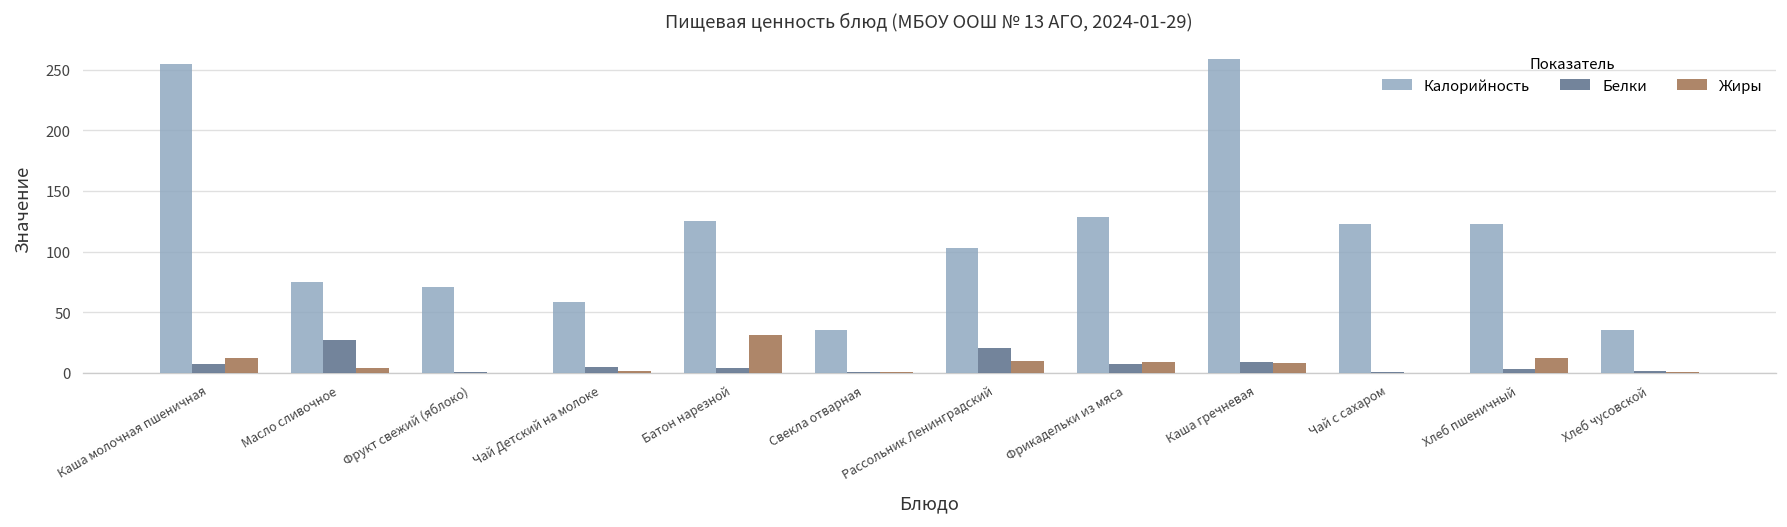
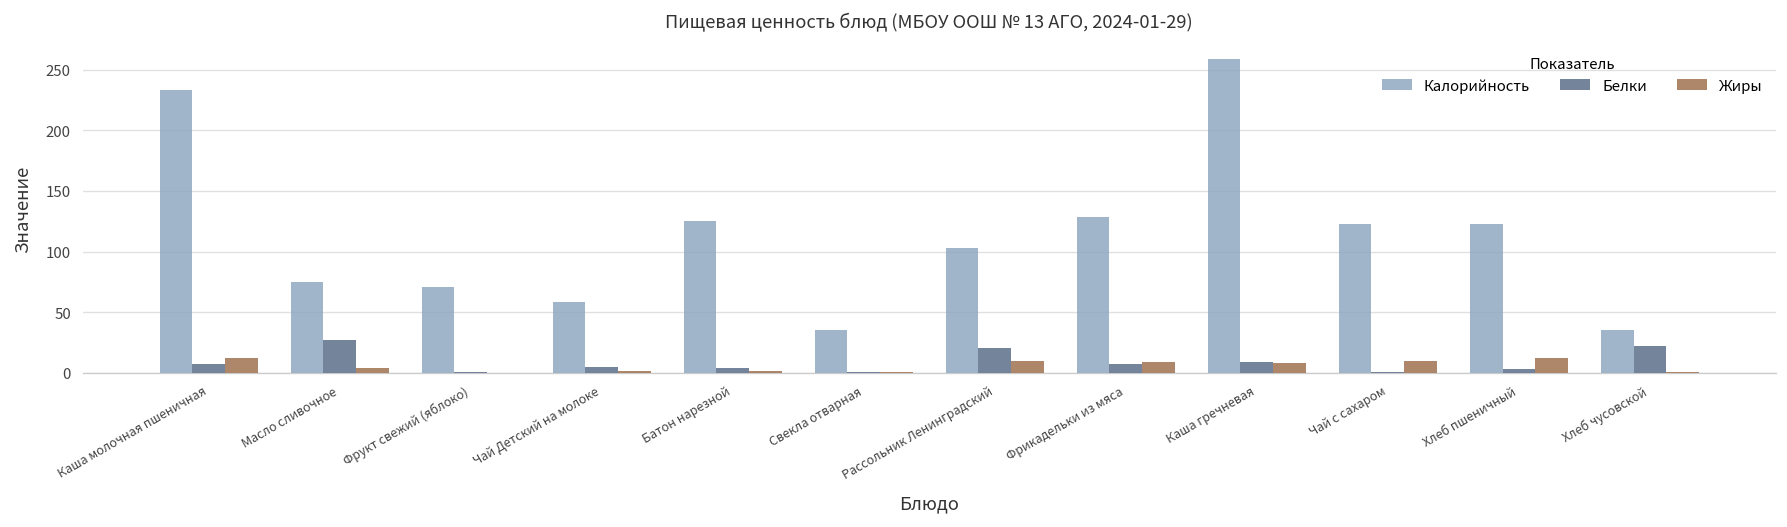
  {
    "Калорийность": {
-     "Каша молочная пшеничная": 255,
+     "Каша молочная пшеничная": 233,
      "Масло сливочное": 75,
      "Фрукт свежий (яблоко)": 71,
      "Чай Детский на молоке": 58,
      "Батон нарезной": 125,
      "Свекла отварная": 36,
      "Рассольник Ленинградский": 103,
      "Фрикадельки из мяса": 128,
      "Каша гречневая": 259,
      "Чай с сахаром": 122,
      "Хлеб пшеничный": 122,
      "Хлеб чусовской": 35
    },
    "Белки": {
      "Каша молочная пшеничная": 7,
      "Масло сливочное": 27,
      "Чай Детский на молоке": 5,
      "Батон нарезной": 4,
      "Рассольник Ленинградский": 20,
      "Фрикадельки из мяса": 7,
      "Каша гречневая": 9,
      "Хлеб пшеничный": 3,
-     "Хлеб чусовской": 1
+     "Хлеб чусовской": 22
    },
    "Жиры": {
      "Каша молочная пшеничная": 12,
      "Масло сливочное": 4,
      "Фрукт свежий (яблоко)": 0,
-     "Батон нарезной": 31,
+     "Батон нарезной": 2,
      "Рассольник Ленинградский": 10,
      "Фрикадельки из мяса": 8,
      "Каша гречневая": 8,
-     "Чай с сахаром": 0,
+     "Чай с сахаром": 10,
      "Хлеб пшеничный": 12
    }
  }
